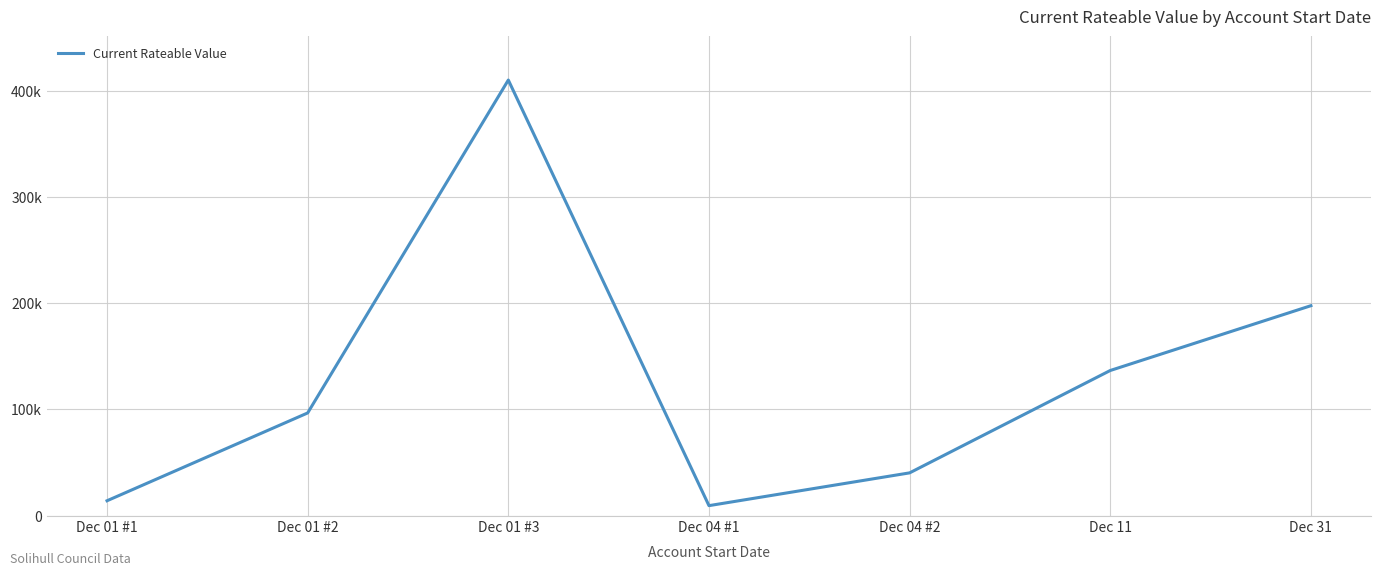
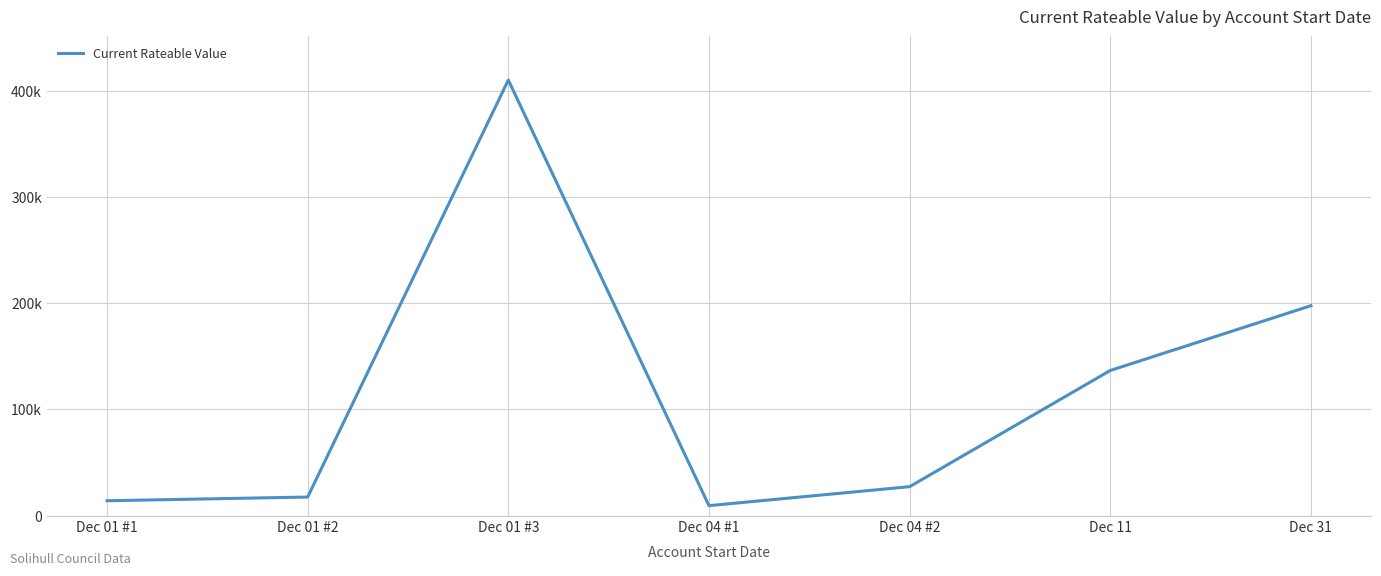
  {
    "Dec 01 #1": 14000,
-   "Dec 01 #2": 97000,
+   "Dec 01 #2": 18000,
    "Dec 01 #3": 410000,
    "Dec 04 #1": 9000,
-   "Dec 04 #2": 40000,
+   "Dec 04 #2": 27000,
    "Dec 11": 137000,
    "Dec 31": 198000
  }
